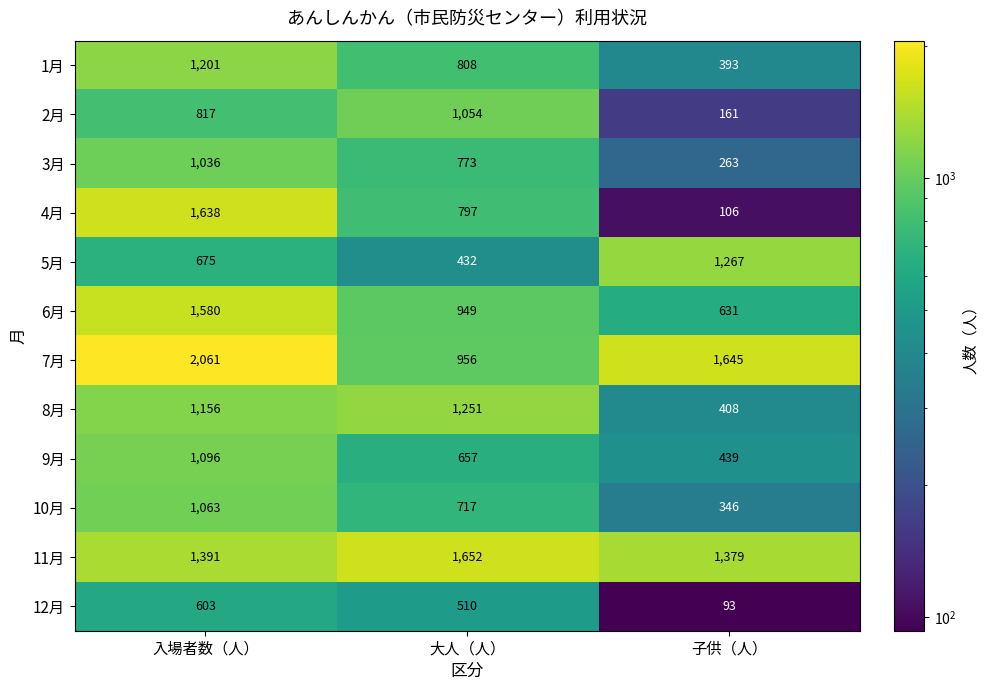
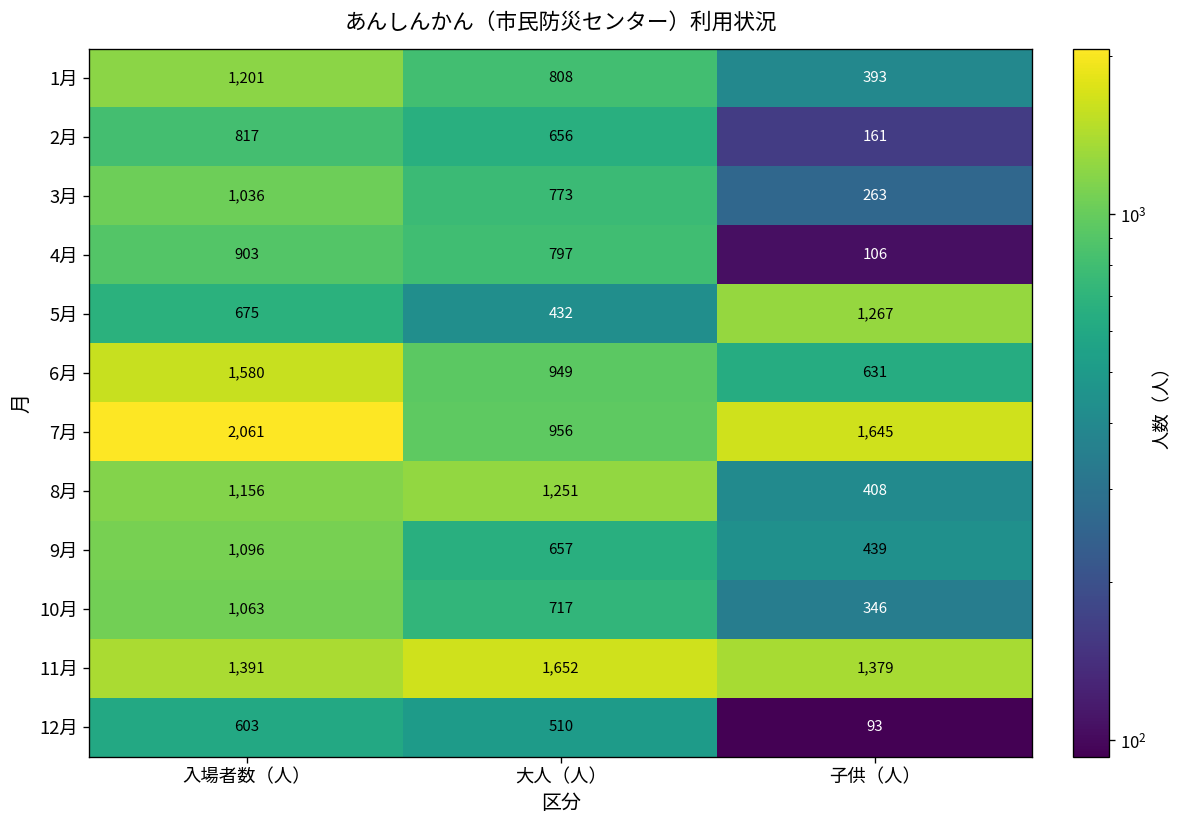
  {
    "1月": {
      "入場者数（人）": "1,201",
      "大人（人）": "808",
      "子供（人）": "393"
    },
    "2月": {
      "入場者数（人）": "817",
-     "大人（人）": "1,054",
+     "大人（人）": "656",
      "子供（人）": "161"
    },
    "3月": {
      "入場者数（人）": "1,036",
      "大人（人）": "773",
      "子供（人）": "263"
    },
    "4月": {
-     "入場者数（人）": "1,638",
+     "入場者数（人）": "903",
      "大人（人）": "797",
      "子供（人）": "106"
    },
    "5月": {
      "入場者数（人）": "675",
      "大人（人）": "432",
      "子供（人）": "1,267"
    },
    "6月": {
      "入場者数（人）": "1,580",
      "大人（人）": "949",
      "子供（人）": "631"
    },
    "7月": {
      "入場者数（人）": "2,061",
      "大人（人）": "956",
      "子供（人）": "1,645"
    },
    "8月": {
      "入場者数（人）": "1,156",
      "大人（人）": "1,251",
      "子供（人）": "408"
    },
    "9月": {
      "入場者数（人）": "1,096",
      "大人（人）": "657",
      "子供（人）": "439"
    },
    "10月": {
      "入場者数（人）": "1,063",
      "大人（人）": "717",
      "子供（人）": "346"
    },
    "11月": {
      "入場者数（人）": "1,391",
      "大人（人）": "1,652",
      "子供（人）": "1,379"
    },
    "12月": {
      "入場者数（人）": "603",
      "大人（人）": "510",
      "子供（人）": "93"
    }
  }
